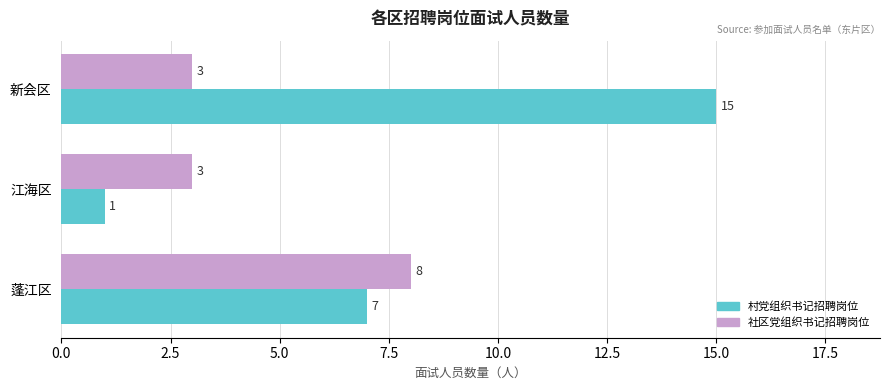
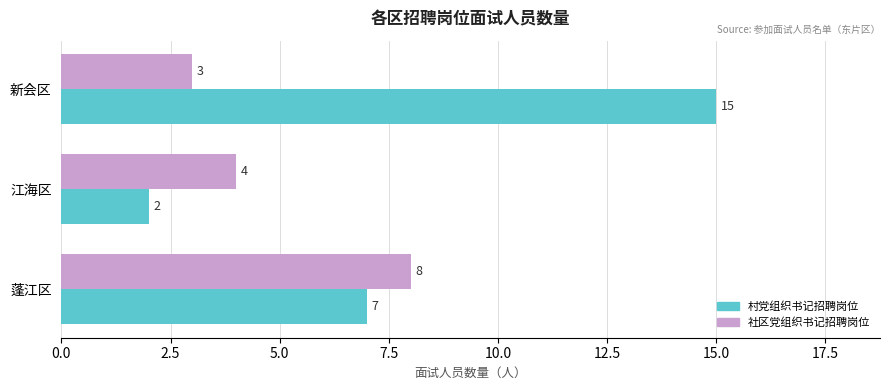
  {
    "村党组织书记招聘岗位": {
      "新会区": 15,
-     "江海区": 1,
+     "江海区": 2,
      "蓬江区": 7
    },
    "社区党组织书记招聘岗位": {
      "新会区": 3,
-     "江海区": 3,
+     "江海区": 4,
      "蓬江区": 8
    }
  }
